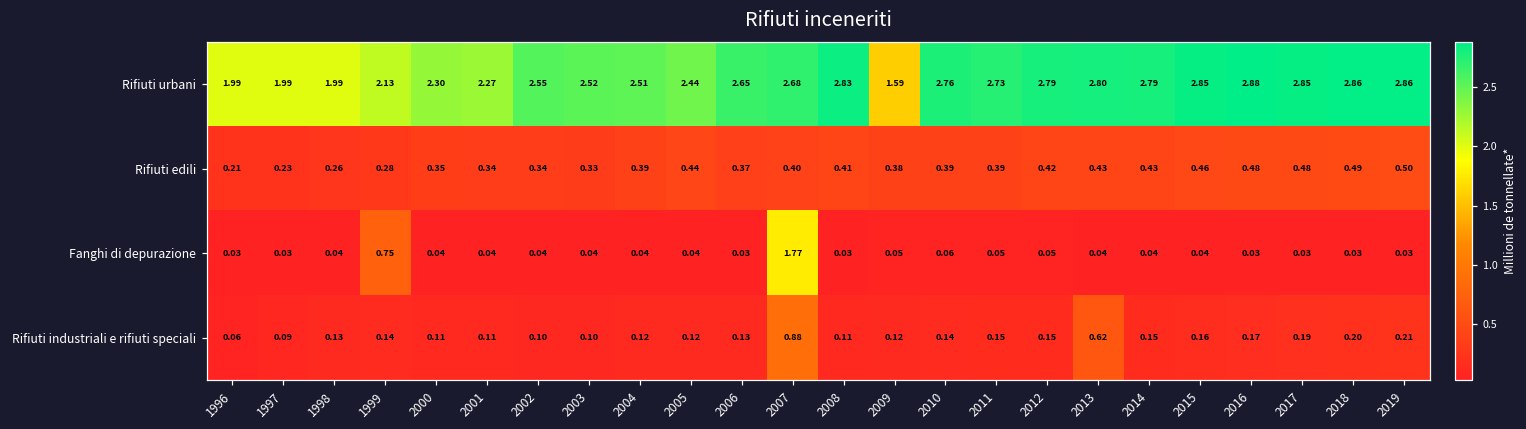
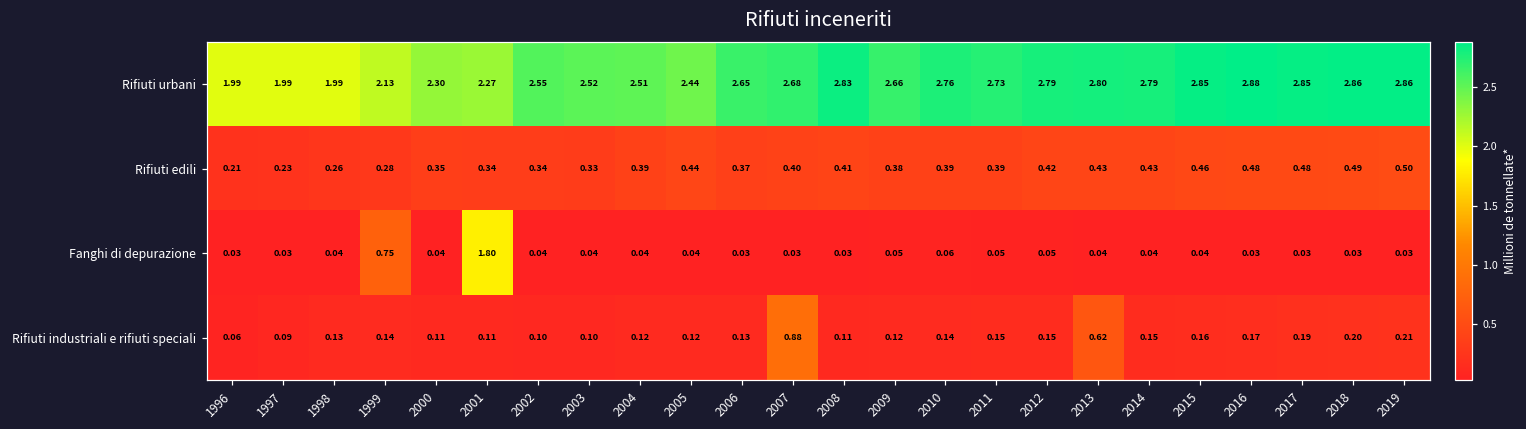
  {
    "Rifiuti urbani": {
      "1996": 1.99,
      "1997": 1.99,
      "1998": 1.99,
      "1999": 2.13,
      "2000": 2.30,
      "2001": 2.27,
      "2002": 2.55,
      "2003": 2.52,
      "2004": 2.51,
      "2005": 2.44,
      "2006": 2.65,
      "2007": 2.68,
      "2008": 2.83,
-     "2009": 1.59,
+     "2009": 2.66,
      "2010": 2.76,
      "2011": 2.73,
      "2012": 2.79,
      "2013": 2.80,
      "2014": 2.79,
      "2015": 2.85,
      "2016": 2.88,
      "2017": 2.85,
      "2018": 2.86,
      "2019": 2.86
    },
    "Rifiuti edili": {
      "1996": 0.21,
      "1997": 0.23,
      "1998": 0.26,
      "1999": 0.28,
      "2000": 0.35,
      "2001": 0.34,
      "2002": 0.34,
      "2003": 0.33,
      "2004": 0.39,
      "2005": 0.44,
      "2006": 0.37,
      "2007": 0.40,
      "2008": 0.41,
      "2009": 0.38,
      "2010": 0.39,
      "2011": 0.39,
      "2012": 0.42,
      "2013": 0.43,
      "2014": 0.43,
      "2015": 0.46,
      "2016": 0.48,
      "2017": 0.48,
      "2018": 0.49,
      "2019": 0.50
    },
    "Fanghi di depurazione": {
      "1996": 0.03,
      "1997": 0.03,
      "1998": 0.04,
      "1999": 0.75,
      "2000": 0.04,
-     "2001": 0.04,
+     "2001": 1.80,
      "2002": 0.04,
      "2003": 0.04,
      "2004": 0.04,
      "2005": 0.04,
      "2006": 0.03,
-     "2007": 1.77,
+     "2007": 0.03,
      "2008": 0.03,
      "2009": 0.05,
      "2010": 0.06,
      "2011": 0.05,
      "2012": 0.05,
      "2013": 0.04,
      "2014": 0.04,
      "2015": 0.04,
      "2016": 0.03,
      "2017": 0.03,
      "2018": 0.03,
      "2019": 0.03
    },
    "Rifiuti industriali e rifiuti speciali": {
      "1996": 0.06,
      "1997": 0.09,
      "1998": 0.13,
      "1999": 0.14,
      "2000": 0.11,
      "2001": 0.11,
      "2002": 0.10,
      "2003": 0.10,
      "2004": 0.12,
      "2005": 0.12,
      "2006": 0.13,
      "2007": 0.88,
      "2008": 0.11,
      "2009": 0.12,
      "2010": 0.14,
      "2011": 0.15,
      "2012": 0.15,
      "2013": 0.62,
      "2014": 0.15,
      "2015": 0.16,
      "2016": 0.17,
      "2017": 0.19,
      "2018": 0.20,
      "2019": 0.21
    }
  }
